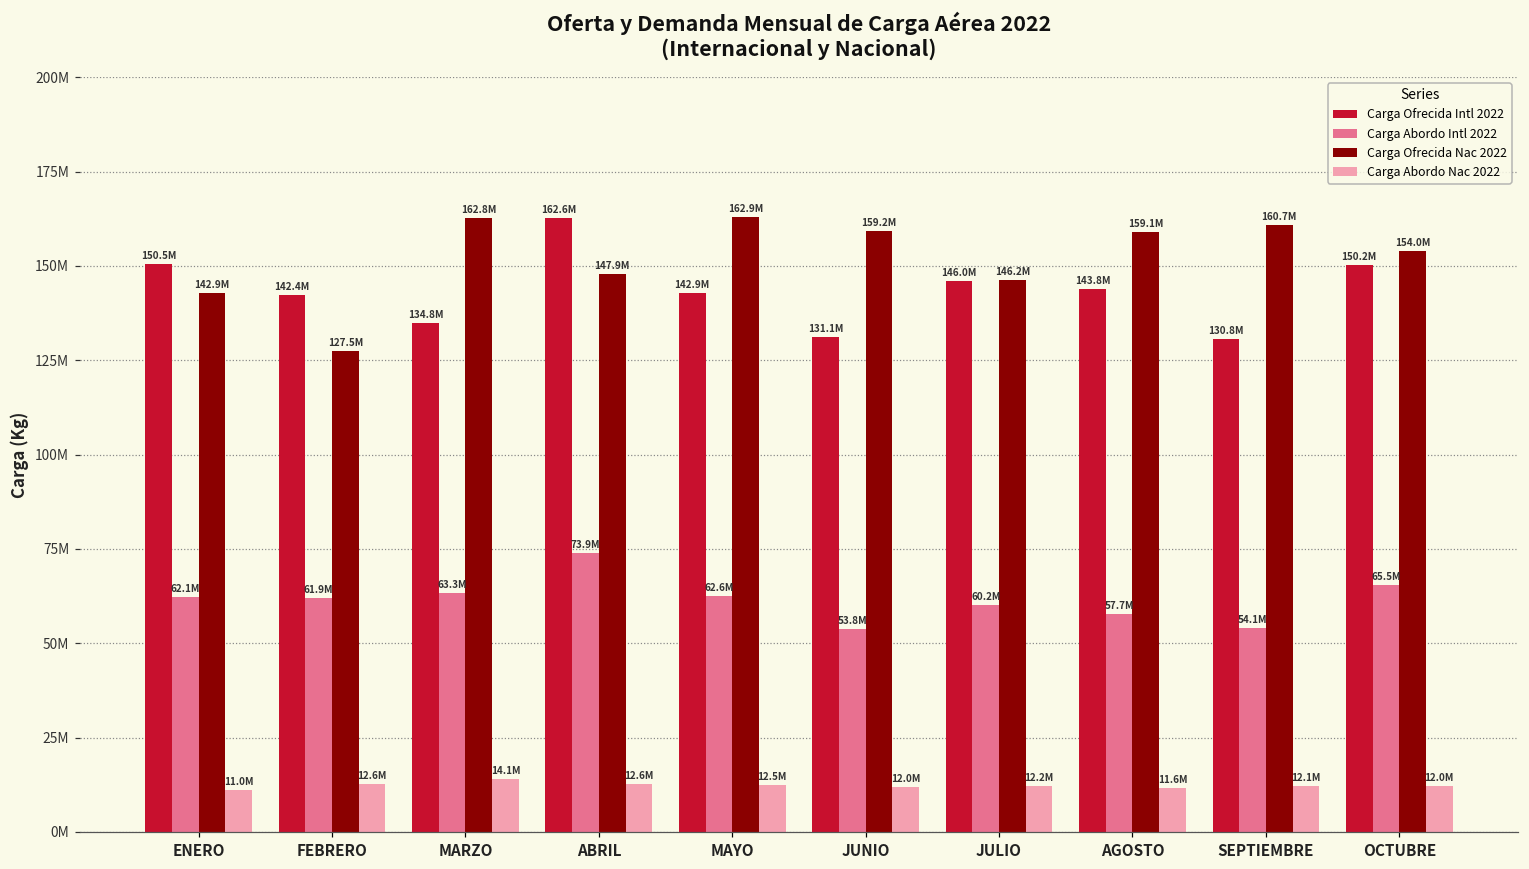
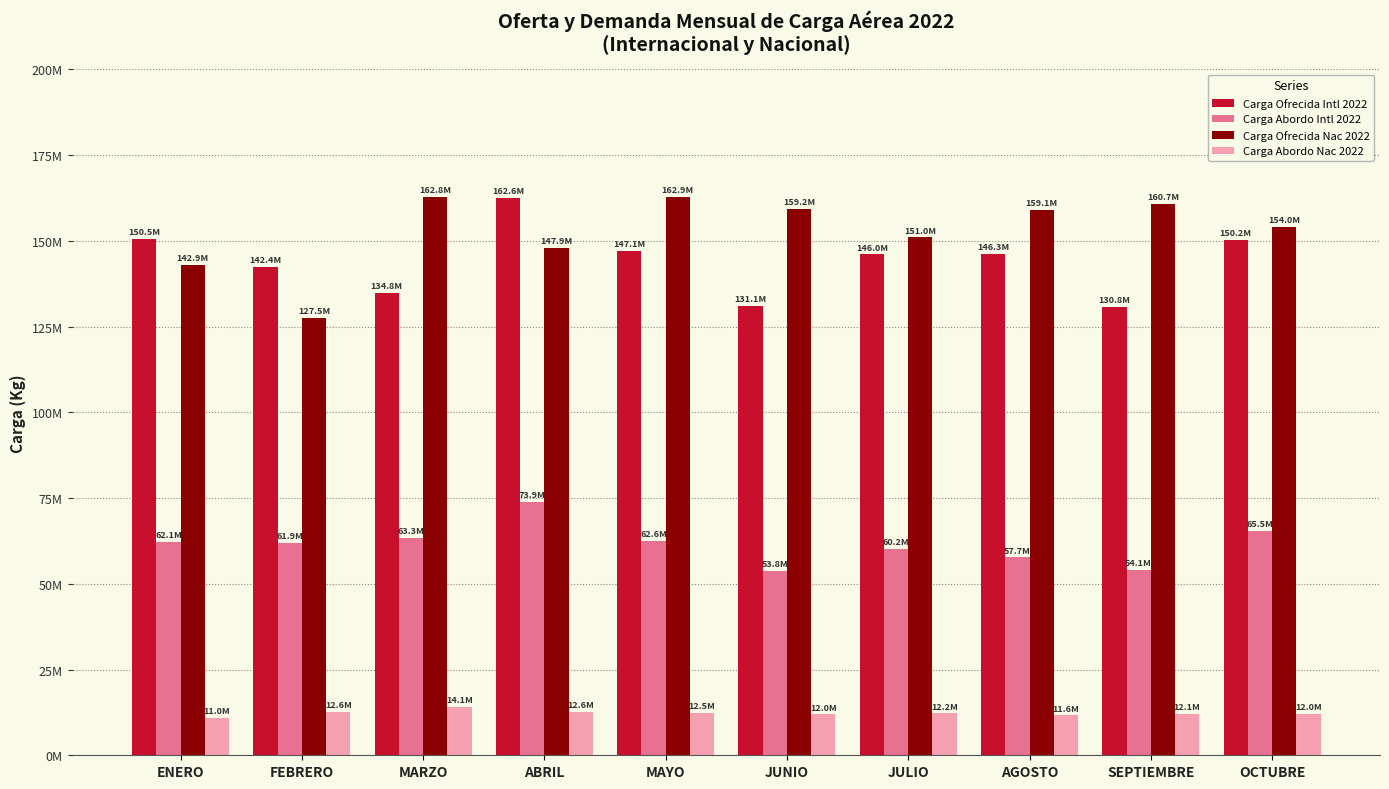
  {
    "Carga Ofrecida Intl 2022": {
      "ENERO": "150.5M",
      "FEBRERO": "142.4M",
      "MARZO": "134.8M",
      "ABRIL": "162.6M",
-     "MAYO": "142.9M",
+     "MAYO": "147.1M",
      "JUNIO": "131.1M",
      "JULIO": "146.0M",
-     "AGOSTO": "143.8M",
+     "AGOSTO": "146.3M",
      "SEPTIEMBRE": "130.8M",
      "OCTUBRE": "150.2M"
    },
    "Carga Ofrecida Nac 2022": {
      "ENERO": "142.9M",
      "FEBRERO": "127.5M",
      "MARZO": "162.8M",
      "ABRIL": "147.9M",
      "MAYO": "162.9M",
      "JUNIO": "159.2M",
-     "JULIO": "146.2M",
+     "JULIO": "151.0M",
      "AGOSTO": "159.1M",
      "SEPTIEMBRE": "160.7M",
      "OCTUBRE": "154.0M"
    }
  }
